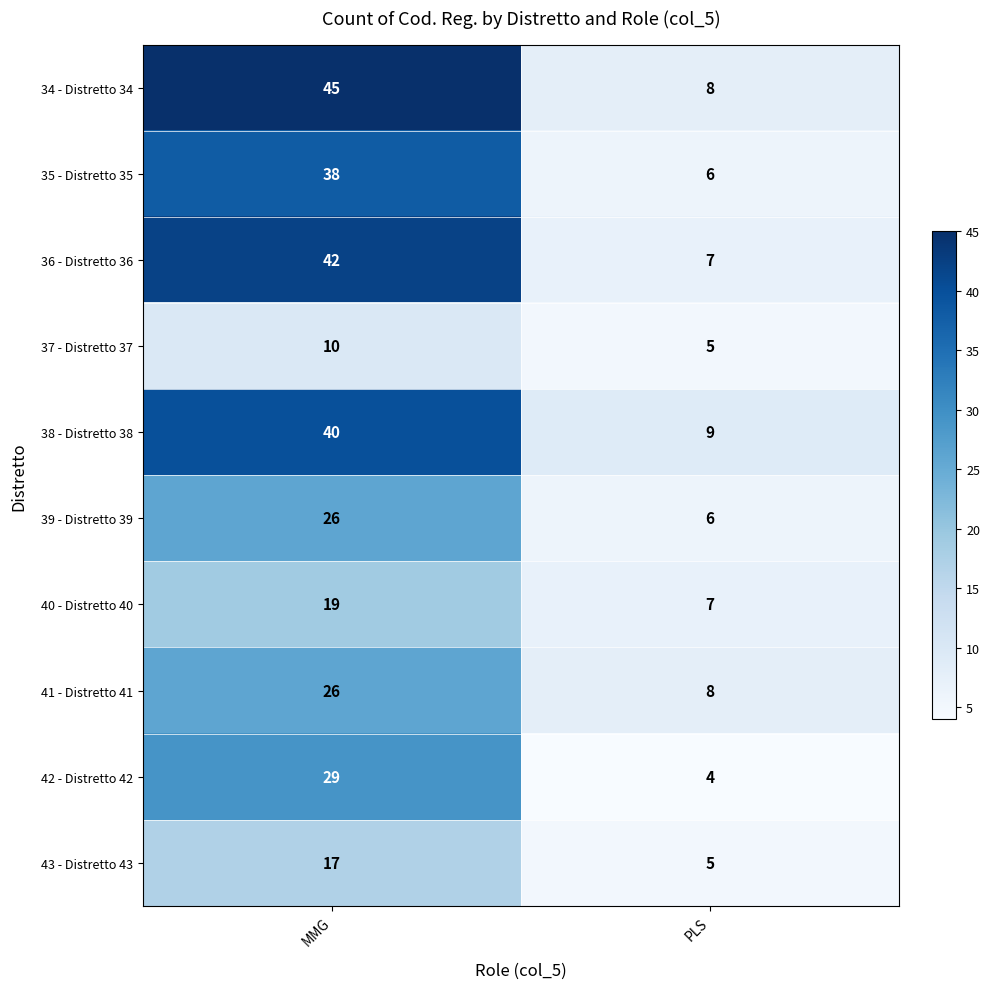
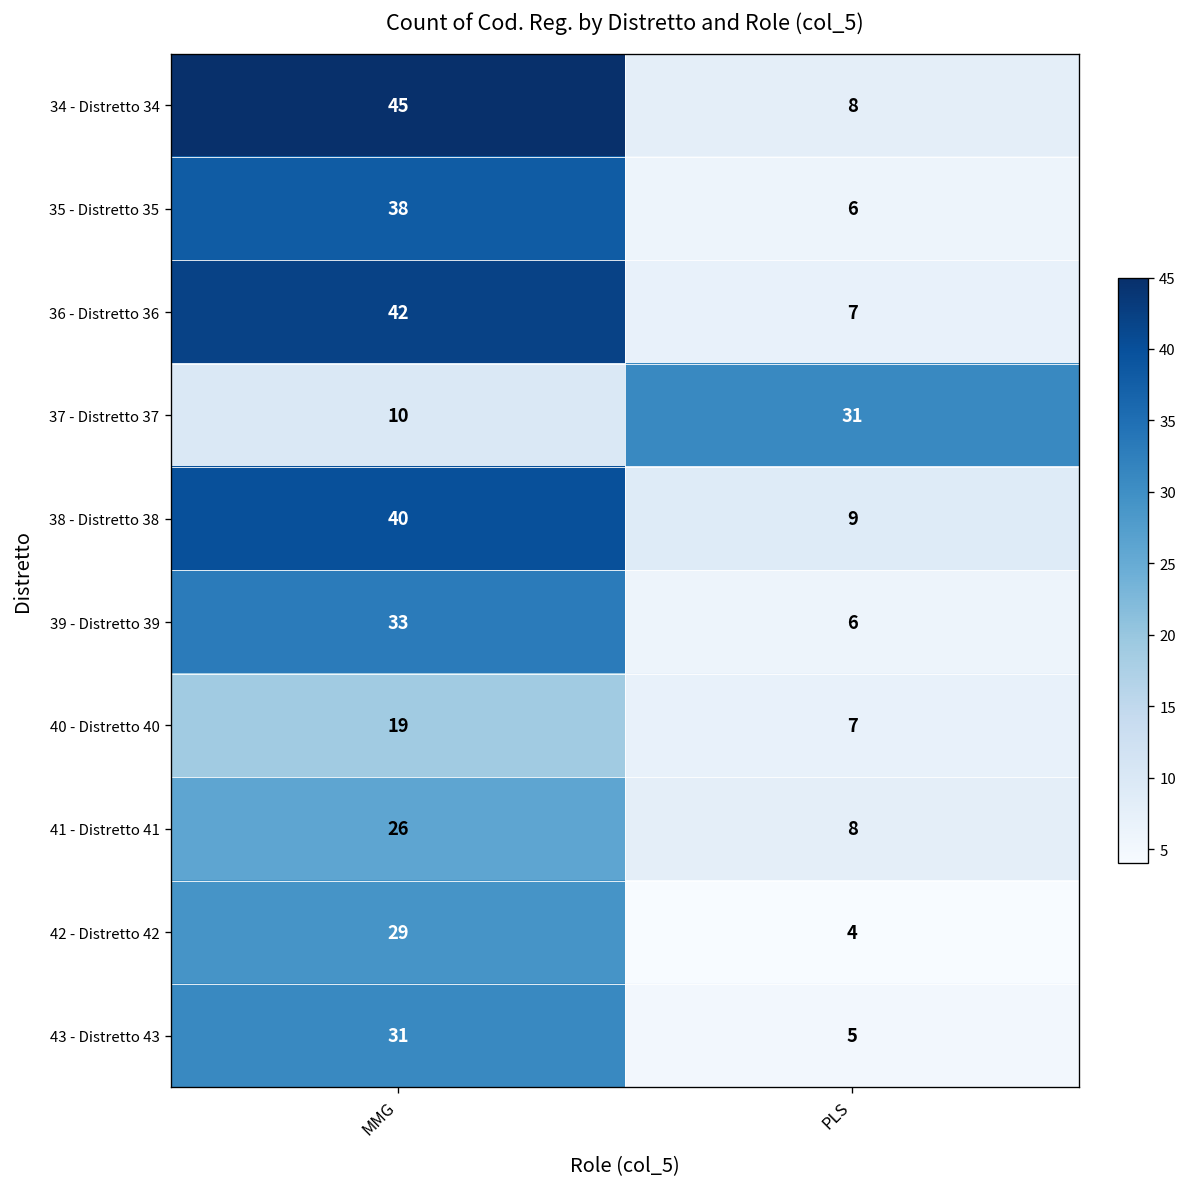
  {
    "34 - Distretto 34": {
      "MMG": 45,
      "PLS": 8
    },
    "35 - Distretto 35": {
      "MMG": 38,
      "PLS": 6
    },
    "36 - Distretto 36": {
      "MMG": 42,
      "PLS": 7
    },
    "37 - Distretto 37": {
      "MMG": 10,
-     "PLS": 5
+     "PLS": 31
    },
    "38 - Distretto 38": {
      "MMG": 40,
      "PLS": 9
    },
    "39 - Distretto 39": {
-     "MMG": 26,
+     "MMG": 33,
      "PLS": 6
    },
    "40 - Distretto 40": {
      "MMG": 19,
      "PLS": 7
    },
    "41 - Distretto 41": {
      "MMG": 26,
      "PLS": 8
    },
    "42 - Distretto 42": {
      "MMG": 29,
      "PLS": 4
    },
    "43 - Distretto 43": {
-     "MMG": 17,
+     "MMG": 31,
      "PLS": 5
    }
  }
